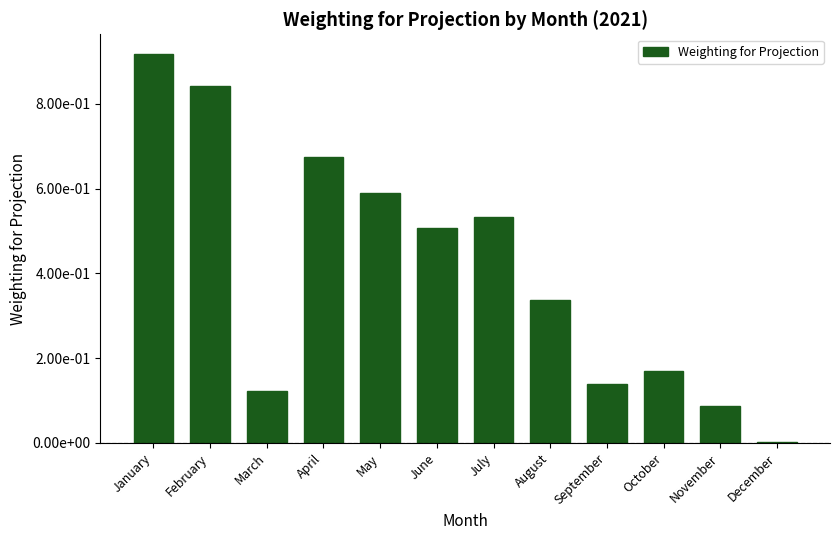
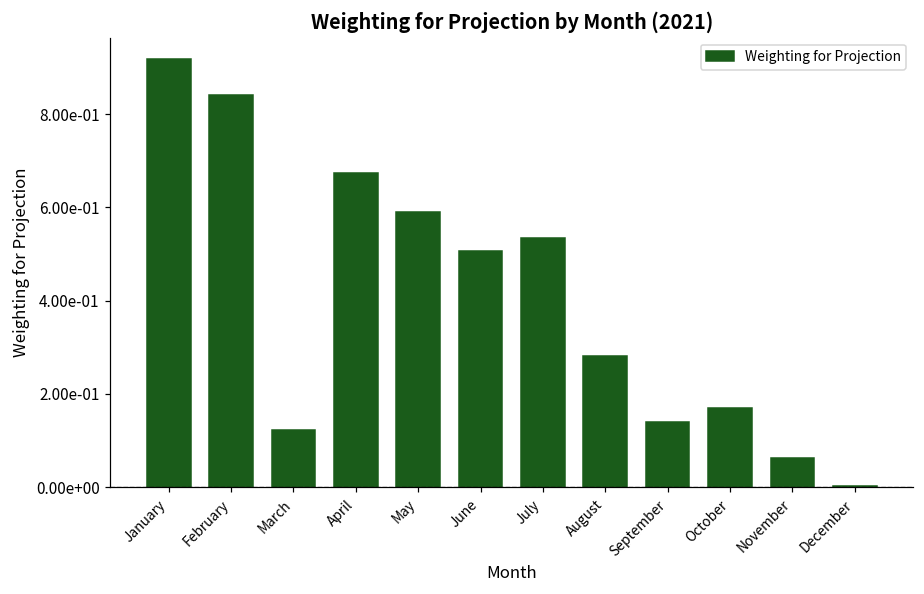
  {
    "January": 0.92,
    "February": 0.84,
    "March": 0.12,
    "April": 0.67,
    "May": 0.59,
    "June": 0.51,
    "July": 0.53,
-   "August": 0.34,
+   "August": 0.28,
    "September": 0.14,
    "October": 0.17,
-   "November": 0.09
+   "November": 0.06
  }
